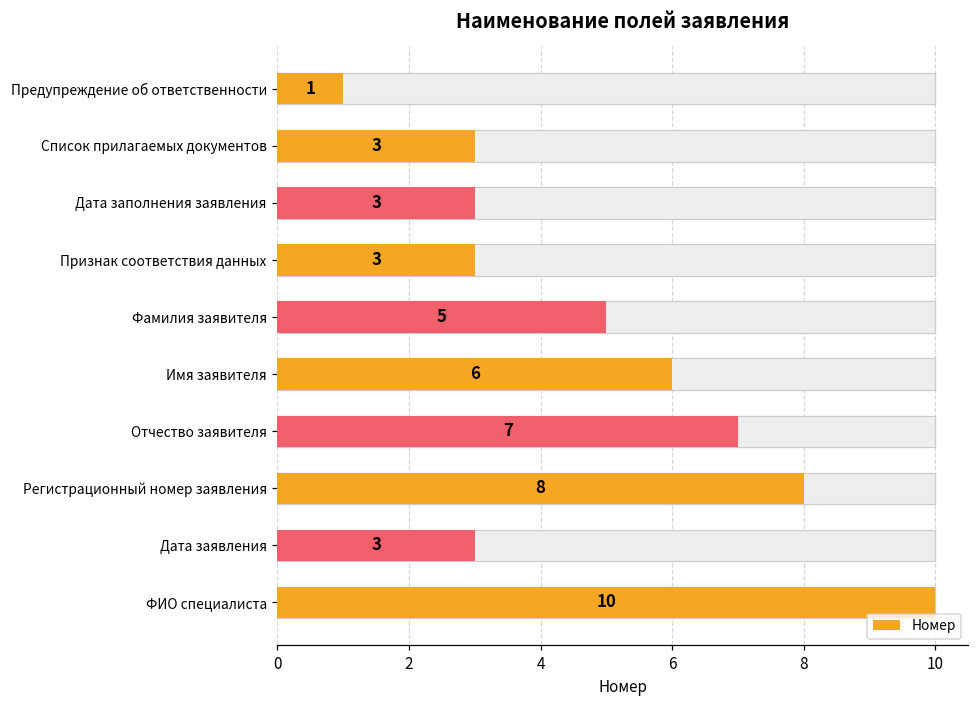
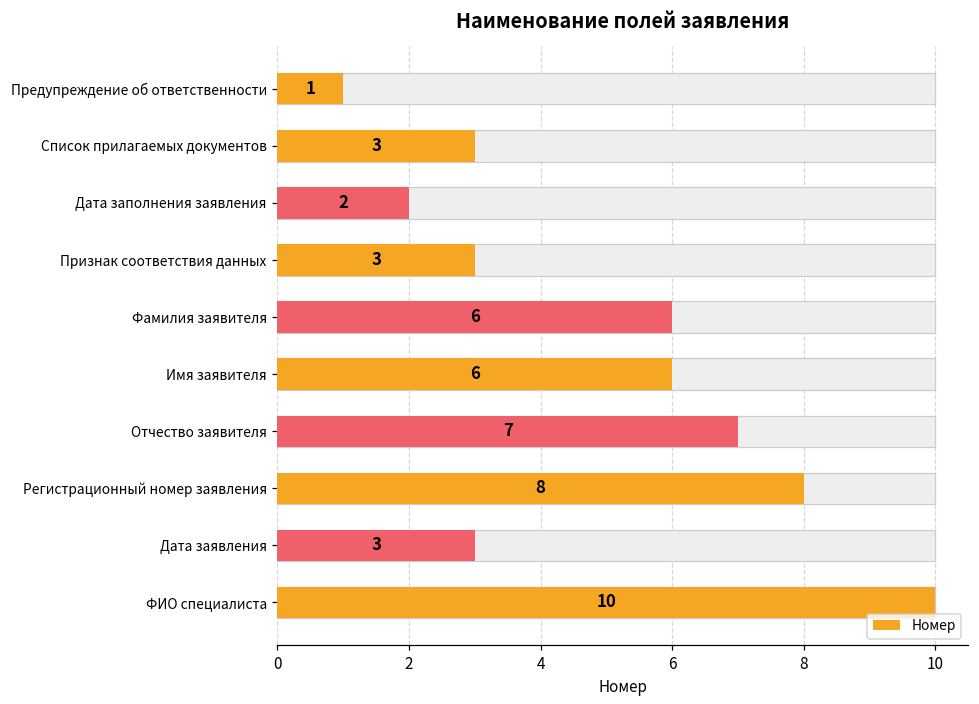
  {
    "Номер": {
-     "Дата заполнения заявления": 3,
-     "Фамилия заявителя": 5,
+     "Дата заполнения заявления": 2,
+     "Фамилия заявителя": 6,
      "ФИО специалиста": 10
    }
  }
